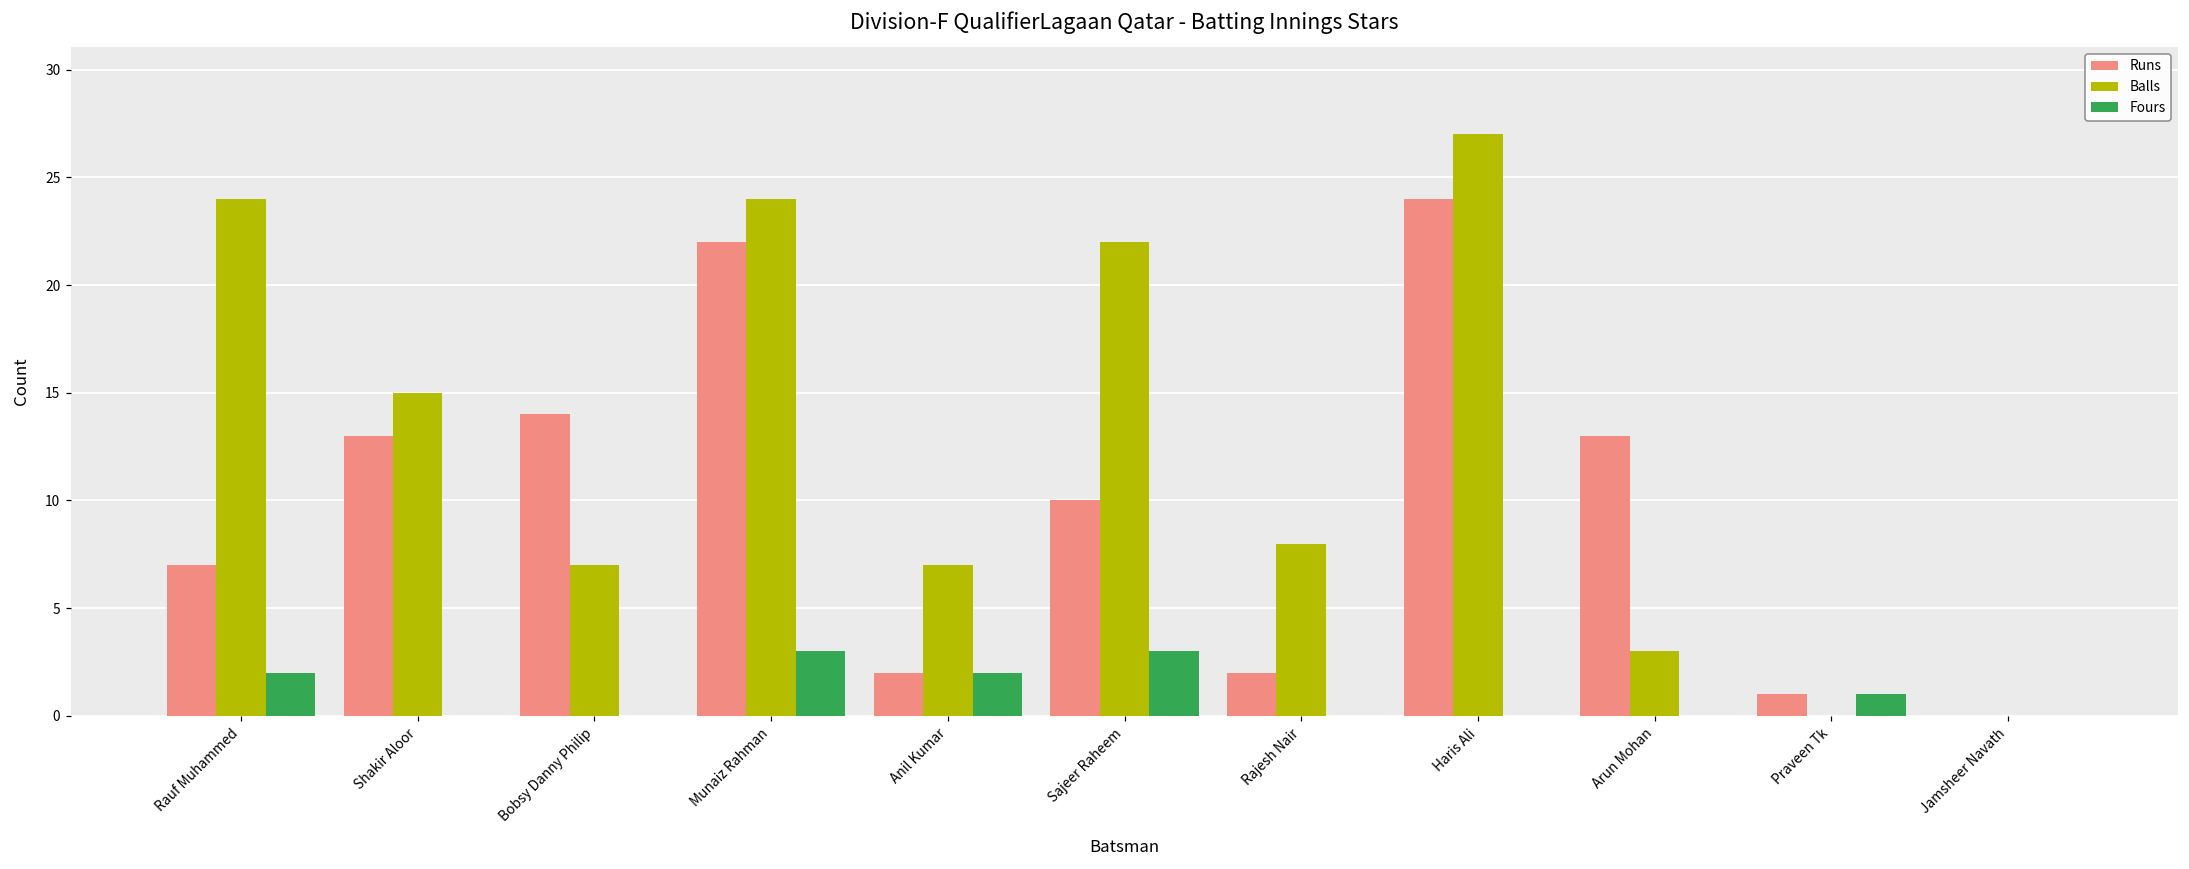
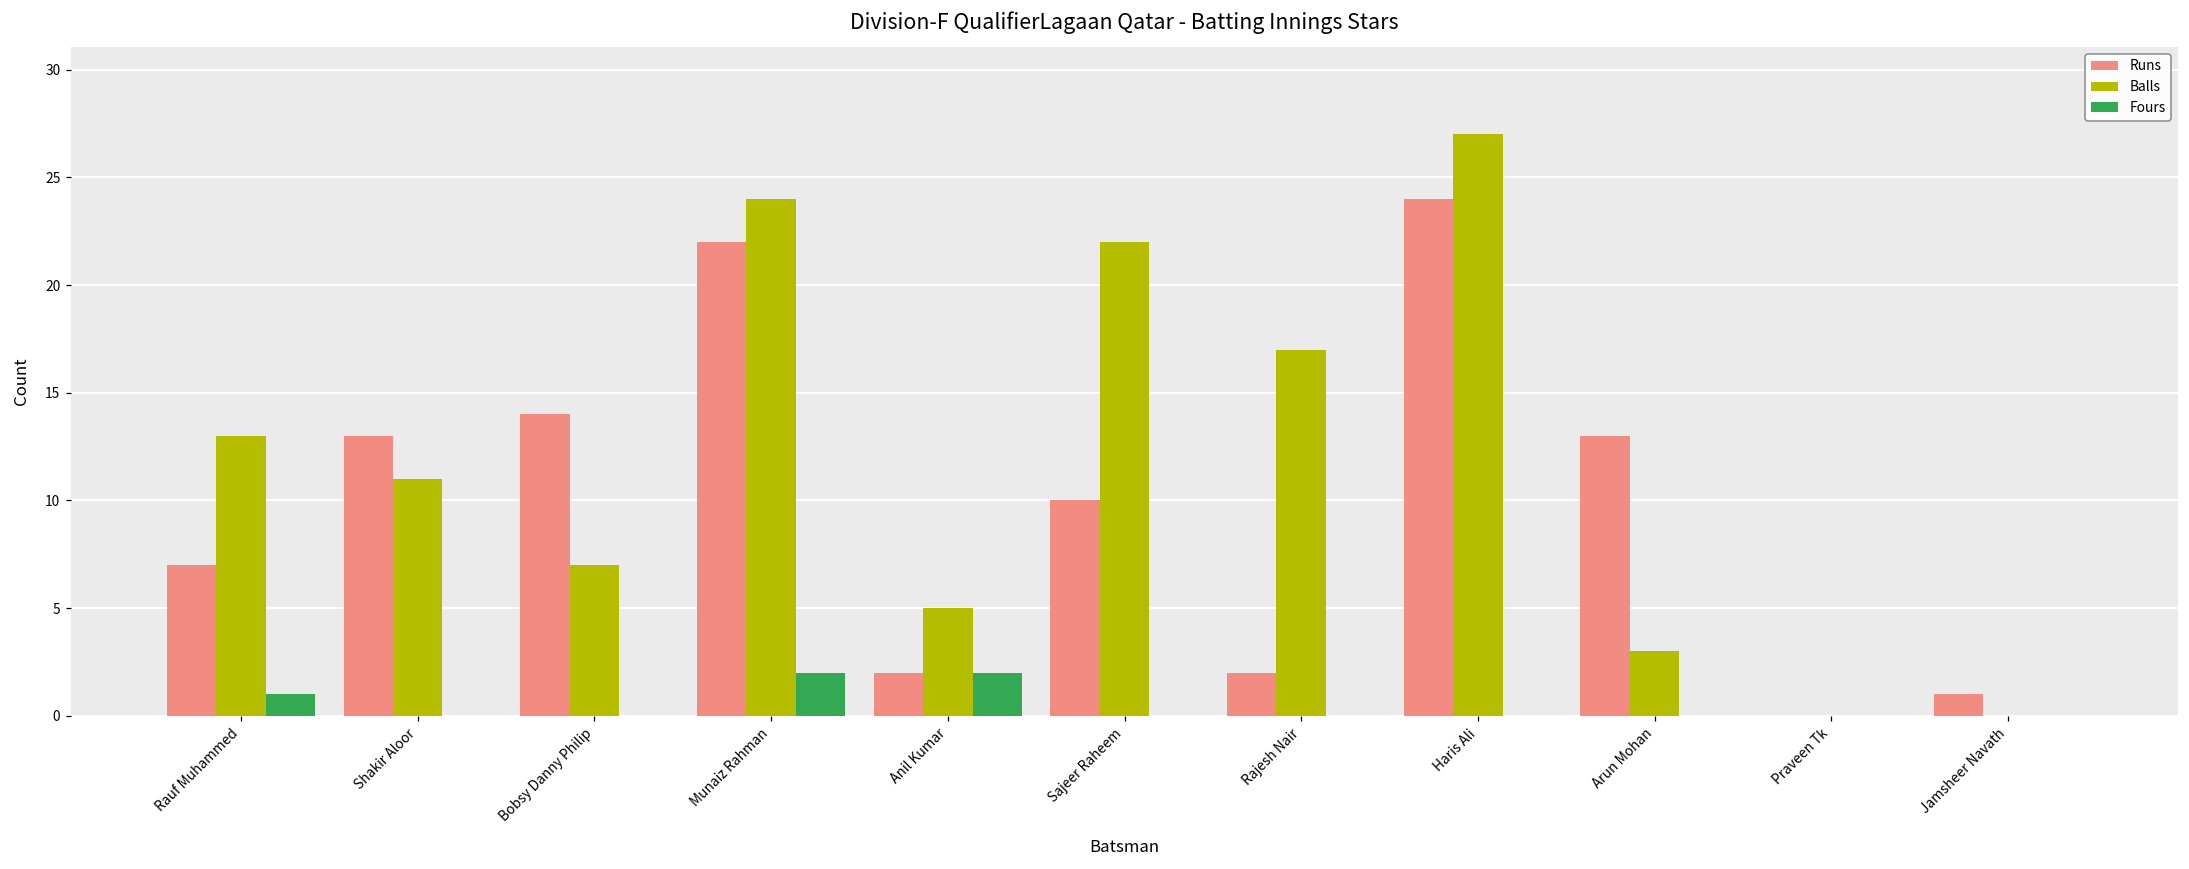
  {
    "Runs": {
      "Rauf Muhammed": 7,
      "Shakir Aloor": 13,
      "Bobsy Danny Philip": 14,
      "Munaiz Rahman": 22,
      "Anil Kumar": 2,
      "Sajeer Raheem": 10,
      "Rajesh Nair": 2,
      "Haris Ali": 24,
      "Arun Mohan": 13,
-     "Praveen Tk": 1,
-     "Jamsheer Navath": 0
+     "Praveen Tk": 0,
+     "Jamsheer Navath": 1
    },
    "Balls": {
-     "Rauf Muhammed": 24,
-     "Shakir Aloor": 15,
+     "Rauf Muhammed": 13,
+     "Shakir Aloor": 11,
      "Bobsy Danny Philip": 7,
      "Munaiz Rahman": 24,
-     "Anil Kumar": 7,
+     "Anil Kumar": 5,
      "Sajeer Raheem": 22,
-     "Rajesh Nair": 8,
+     "Rajesh Nair": 17,
      "Haris Ali": 27,
      "Arun Mohan": 3,
      "Praveen Tk": 0,
      "Jamsheer Navath": 0
    },
    "Fours": {
-     "Rauf Muhammed": 2,
+     "Rauf Muhammed": 1,
      "Shakir Aloor": 0,
      "Bobsy Danny Philip": 0,
-     "Munaiz Rahman": 3,
+     "Munaiz Rahman": 2,
      "Anil Kumar": 2,
-     "Sajeer Raheem": 3,
+     "Sajeer Raheem": 0,
      "Rajesh Nair": 0,
      "Haris Ali": 0,
      "Arun Mohan": 0,
-     "Praveen Tk": 1,
+     "Praveen Tk": 0,
      "Jamsheer Navath": 0
    }
  }
